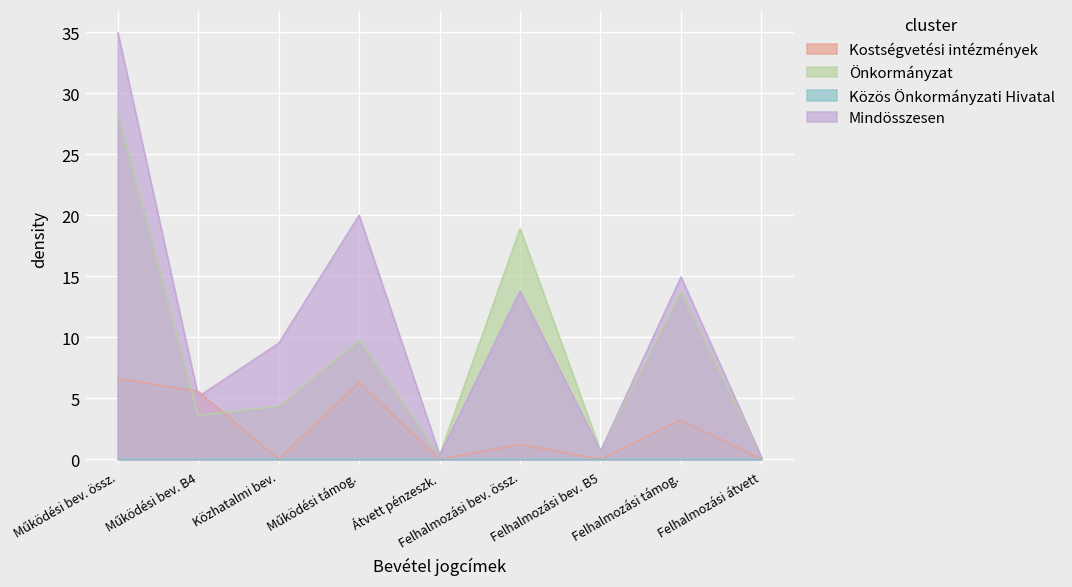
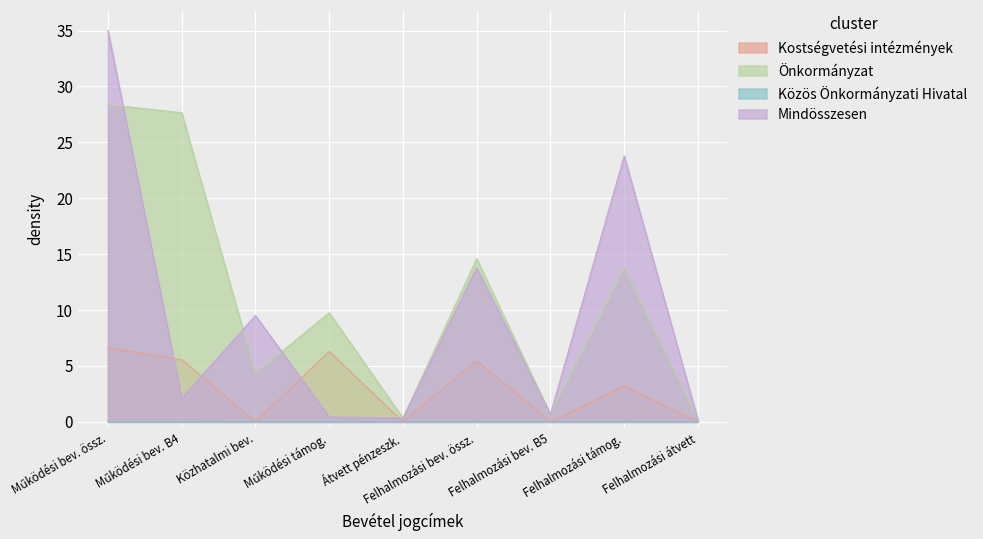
  {
    "Kostségvetési intézmények": {
      "Működési bev. össz.": 6.6,
      "Működési bev. B4": 5.6,
      "Működési támog.": 6.3,
-     "Felhalmozási bev. össz.": 1.2,
+     "Felhalmozási bev. össz.": 5.5,
      "Felhalmozási támog.": 3.2
    },
    "Önkormányzat": {
      "Működési bev. össz.": 28.4,
-     "Működési bev. B4": 3.6,
+     "Működési bev. B4": 27.6,
      "Közhatalmi bev.": 4.3,
      "Működési támog.": 9.8,
-     "Felhalmozási bev. össz.": 18.9,
+     "Felhalmozási bev. össz.": 14.6,
      "Felhalmozási támog.": 13.7
    },
    "Közös Önkormányzati Hivatal": {
      "Működési bev. össz.": 0.0,
      "Működési bev. B4": 0.0,
      "Működési támog.": 0.0,
      "Felhalmozási bev. össz.": 0.0,
      "Felhalmozási támog.": 0.0
    },
    "Mindösszesen": {
      "Működési bev. össz.": 35.0,
-     "Működési bev. B4": 5.1,
+     "Működési bev. B4": 2.1,
      "Közhatalmi bev.": 9.5,
-     "Működési támog.": 20.0,
+     "Működési támog.": 0.4,
      "Felhalmozási bev. össz.": 13.8,
-     "Felhalmozási támog.": 14.9
+     "Felhalmozási támog.": 23.8
    }
  }
